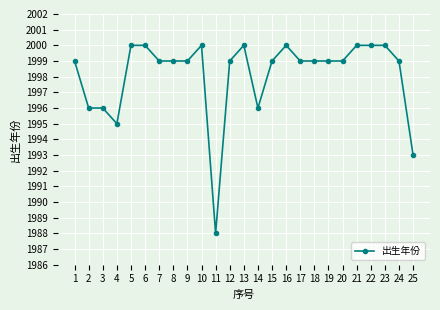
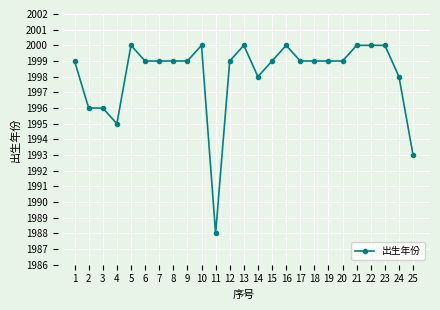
  {
    "1": 1999,
    "2": 1996,
    "3": 1996,
    "4": 1995,
    "5": 2000,
-   "6": 2000,
+   "6": 1999,
    "7": 1999,
    "8": 1999,
    "9": 1999,
    "10": 2000,
    "11": 1988,
    "12": 1999,
    "13": 2000,
-   "14": 1996,
+   "14": 1998,
    "15": 1999,
    "16": 2000,
    "17": 1999,
    "18": 1999,
    "19": 1999,
    "20": 1999,
    "21": 2000,
    "22": 2000,
    "23": 2000,
-   "24": 1999,
+   "24": 1998,
    "25": 1993
  }
